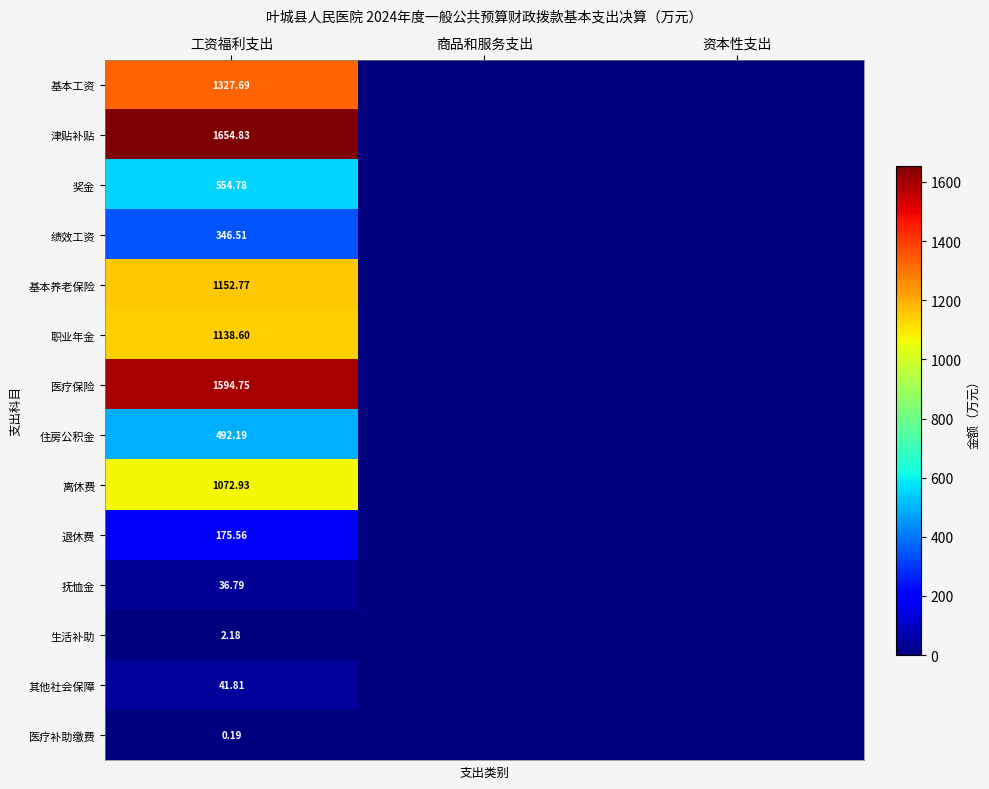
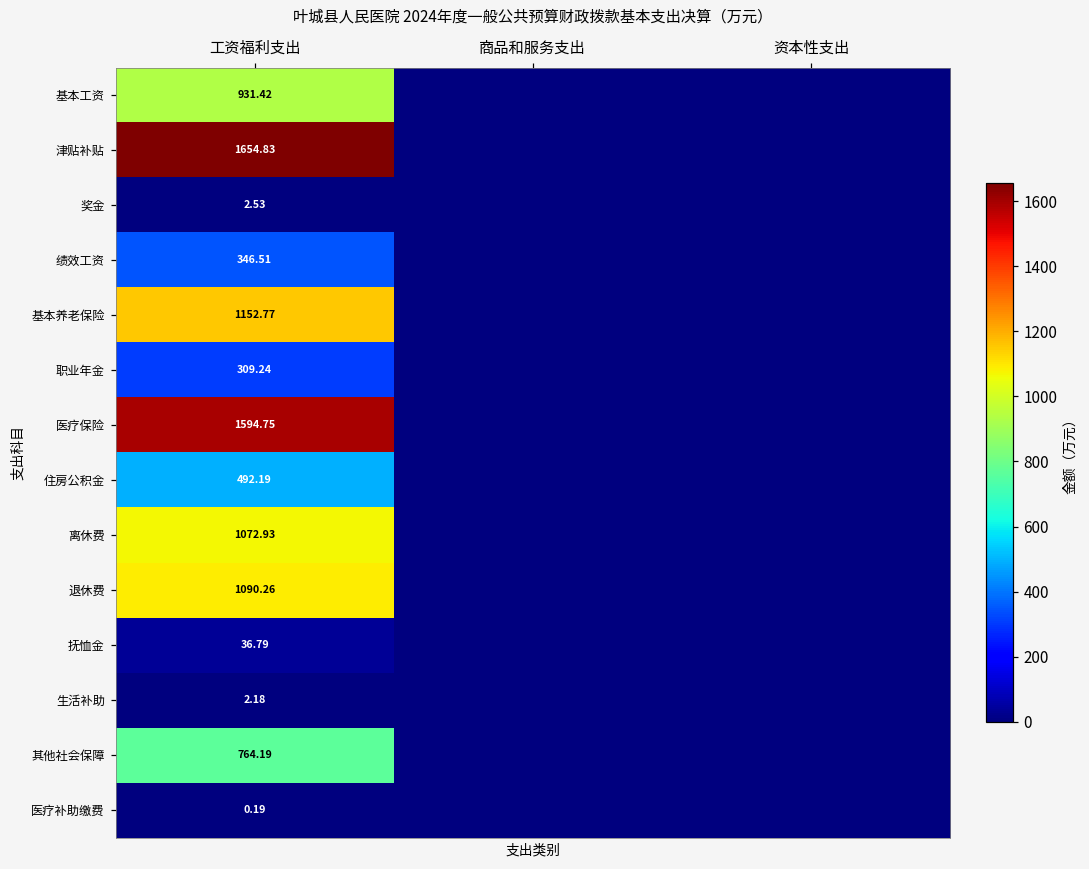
  {
    "基本工资": {
-     "工资福利支出": 1327.69
+     "工资福利支出": 931.42
    },
    "津贴补贴": {
      "工资福利支出": 1654.83
    },
    "奖金": {
-     "工资福利支出": 554.78
+     "工资福利支出": 2.53
    },
    "绩效工资": {
      "工资福利支出": 346.51
    },
    "基本养老保险": {
      "工资福利支出": 1152.77
    },
    "职业年金": {
-     "工资福利支出": 1138.60
+     "工资福利支出": 309.24
    },
    "医疗保险": {
      "工资福利支出": 1594.75
    },
    "住房公积金": {
      "工资福利支出": 492.19
    },
    "离休费": {
      "工资福利支出": 1072.93
    },
    "退休费": {
-     "工资福利支出": 175.56
+     "工资福利支出": 1090.26
    },
    "抚恤金": {
      "工资福利支出": 36.79
    },
    "生活补助": {
      "工资福利支出": 2.18
    },
    "其他社会保障": {
-     "工资福利支出": 41.81
+     "工资福利支出": 764.19
    },
    "医疗补助缴费": {
      "工资福利支出": 0.19
    }
  }
